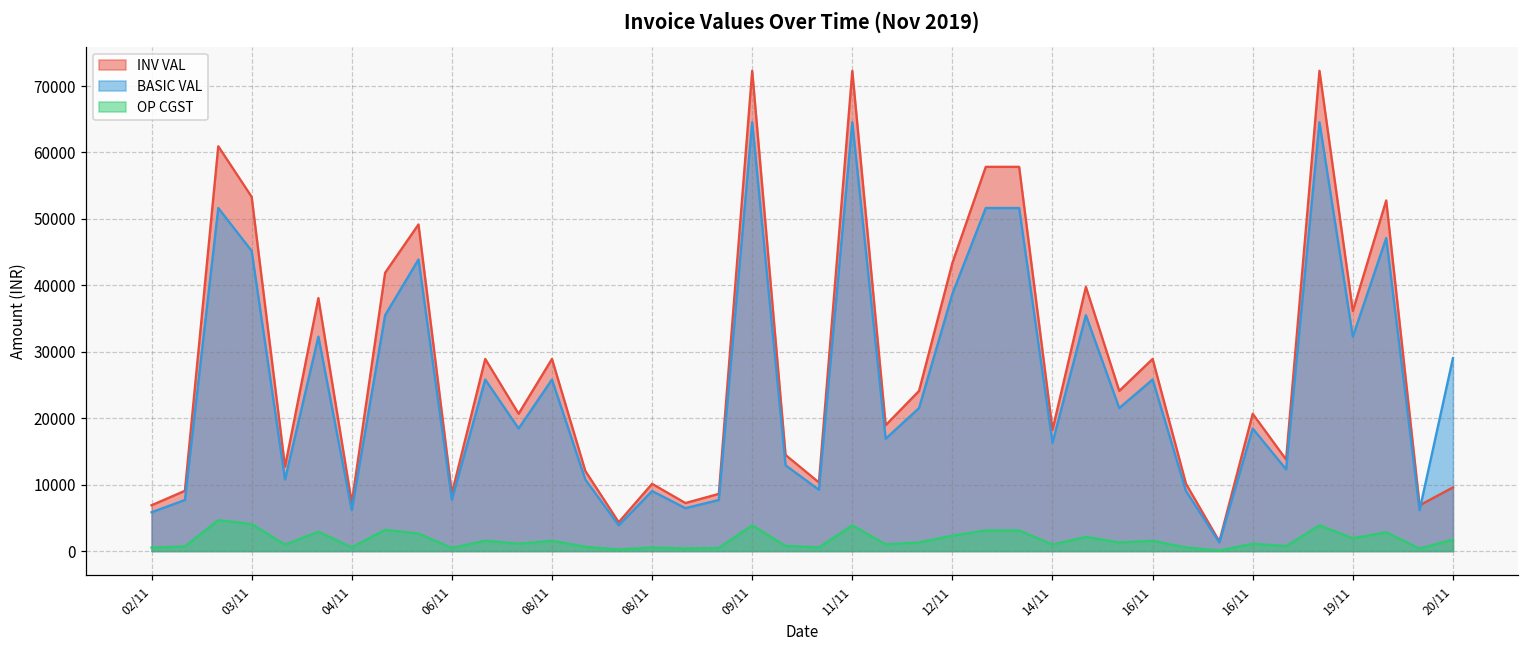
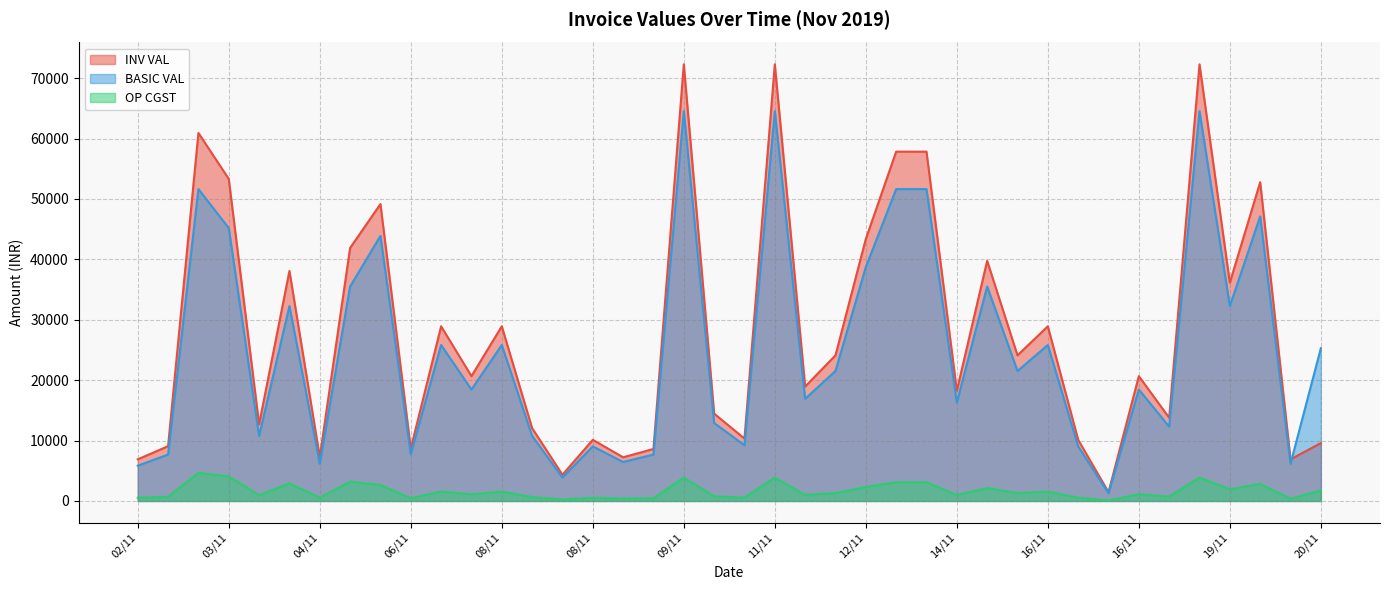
  {
    "INV VAL": {
      "20/11": 10000
    },
    "BASIC VAL": {
-     "20/11": 29000
+     "20/11": 25000
    },
    "OP CGST": {
      "20/11": 2000
    }
  }
